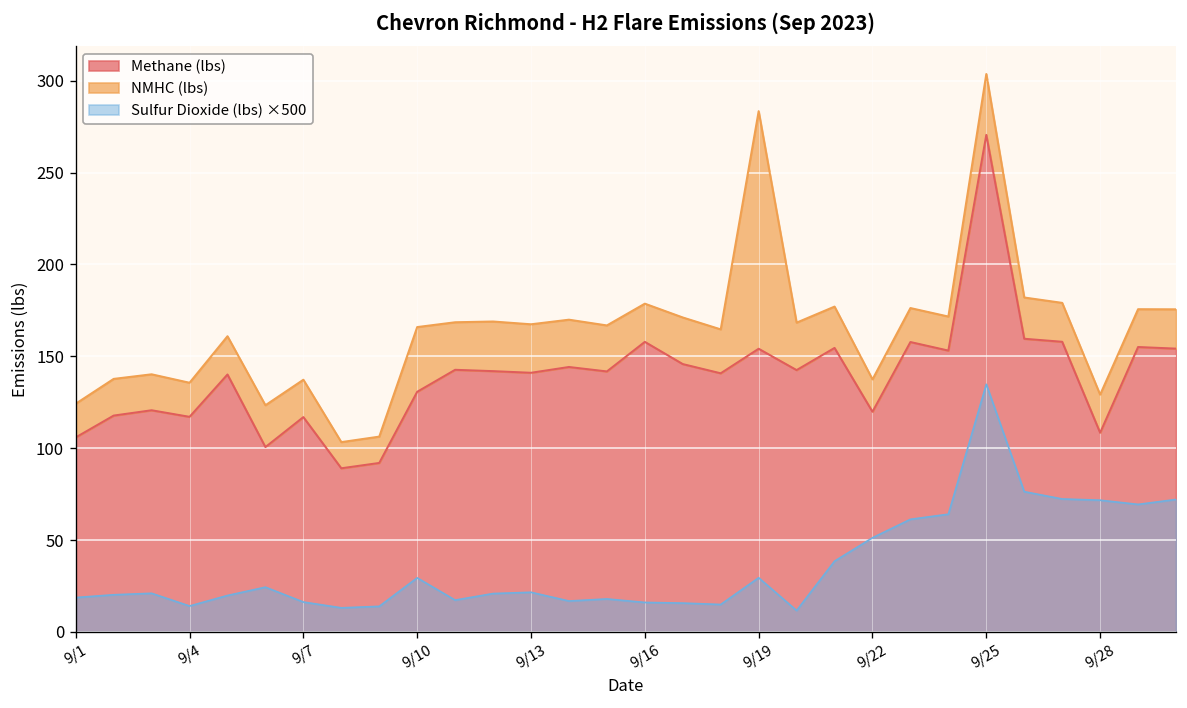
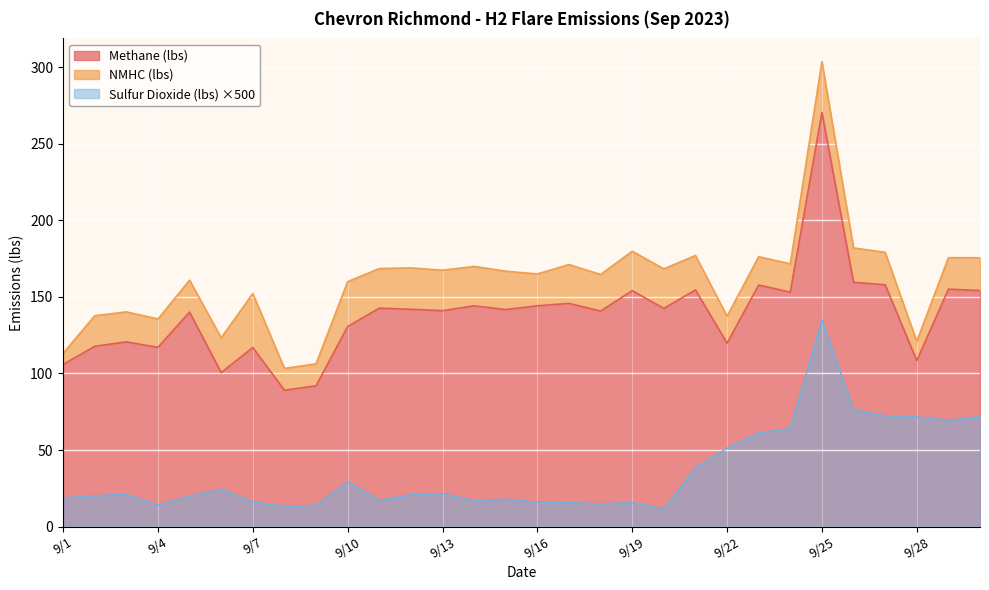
  {
    "Methane (lbs)": {
      "9/1": 106,
      "9/4": 117,
      "9/7": 117,
      "9/10": 131,
      "9/13": 141,
-     "9/16": 158,
+     "9/16": 144,
      "9/19": 154,
      "9/22": 120,
      "9/25": 271,
      "9/28": 108
    },
    "NMHC (lbs)": {
-     "9/1": 18,
+     "9/1": 7,
      "9/4": 19,
-     "9/7": 20,
-     "9/10": 35,
+     "9/7": 35,
+     "9/10": 29,
      "9/13": 26,
      "9/16": 21,
-     "9/19": 129,
+     "9/19": 26,
      "9/22": 18,
      "9/25": 33,
-     "9/28": 21
+     "9/28": 13
    },
    "Sulfur Dioxide (lbs) ×500": {
      "9/1": 19,
      "9/4": 14,
      "9/7": 16,
      "9/10": 29,
      "9/13": 22,
      "9/16": 16,
-     "9/19": 29,
+     "9/19": 16,
      "9/22": 51,
      "9/25": 135,
      "9/28": 72
    }
  }
